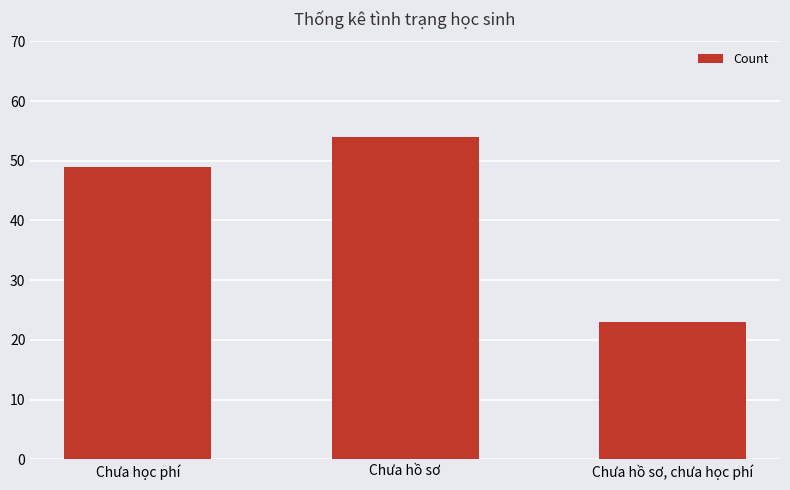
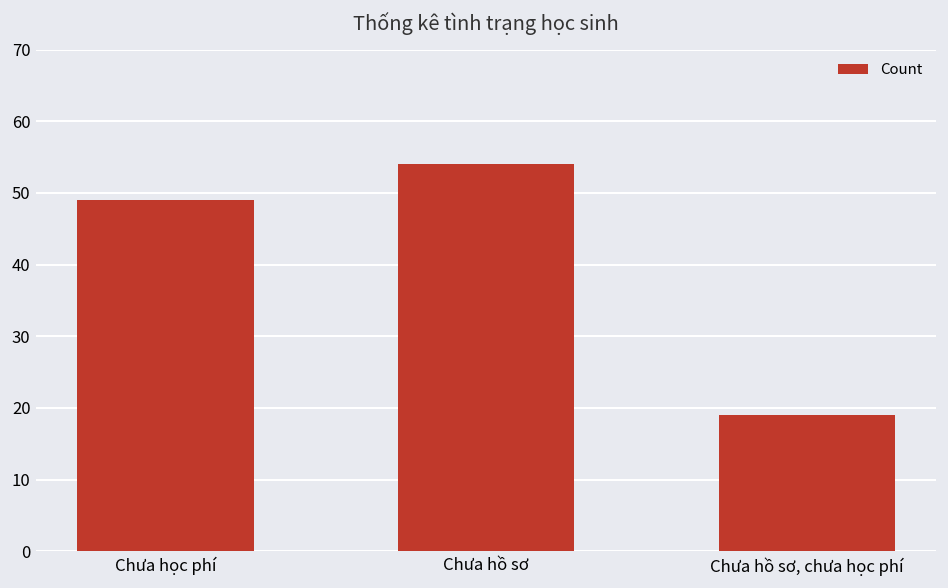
  {
    "Chưa học phí": 49,
    "Chưa hồ sơ": 54,
-   "Chưa hồ sơ, chưa học phí": 23
+   "Chưa hồ sơ, chưa học phí": 19
  }
